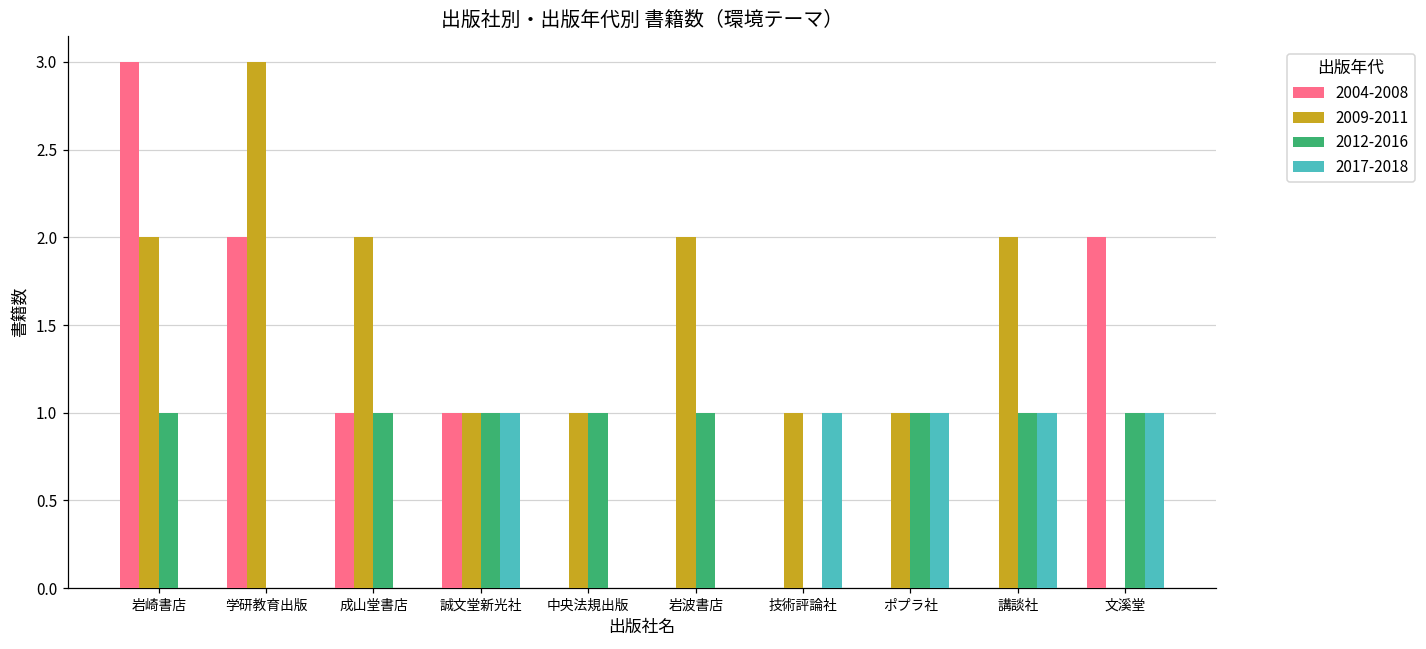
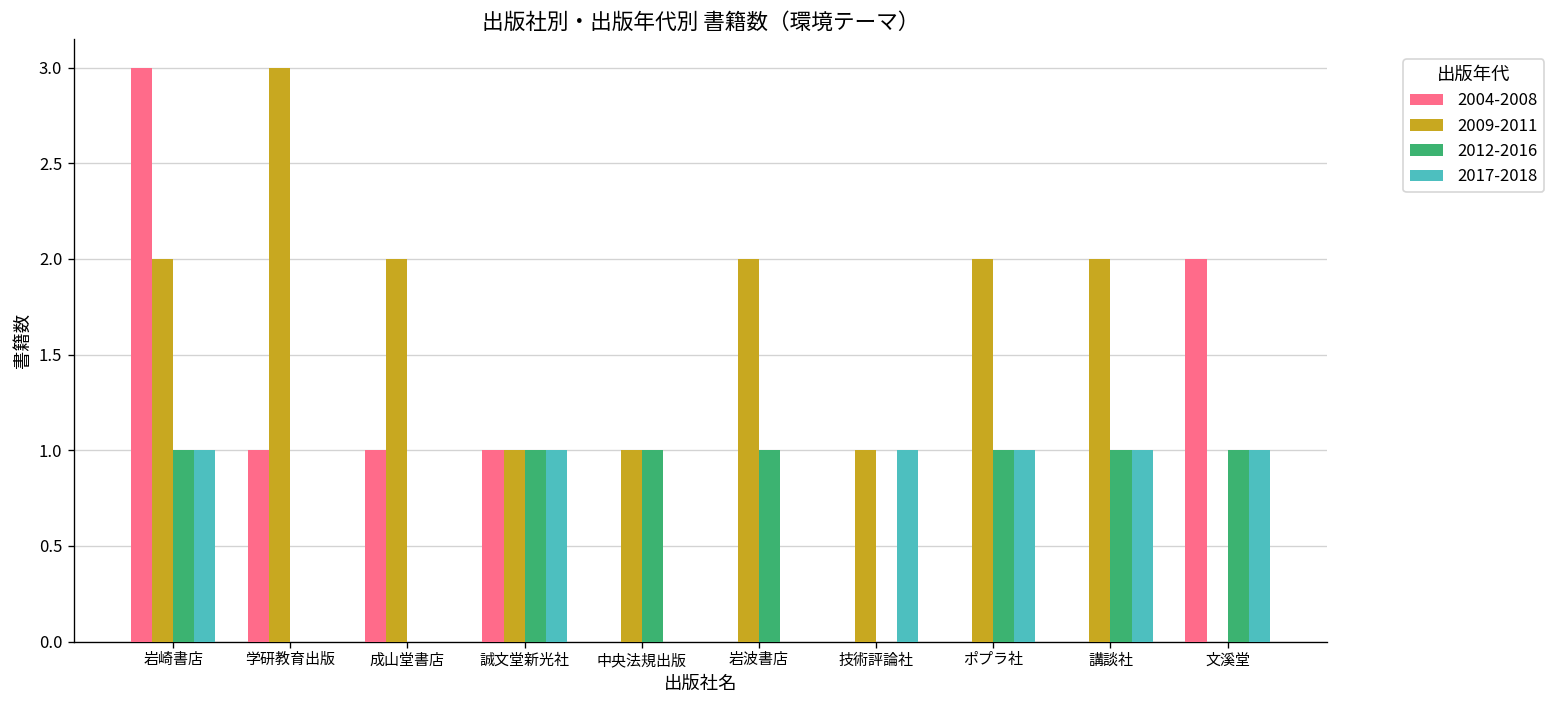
  {
    "2004-2008": {
      "岩崎書店": 3,
-     "学研教育出版": 2,
+     "学研教育出版": 1,
      "成山堂書店": 1,
      "誠文堂新光社": 1,
      "中央法規出版": 0,
      "岩波書店": 0,
      "技術評論社": 0,
      "ポプラ社": 0,
      "講談社": 0,
      "文溪堂": 2
    },
    "2009-2011": {
      "岩崎書店": 2,
      "学研教育出版": 3,
      "成山堂書店": 2,
      "誠文堂新光社": 1,
      "中央法規出版": 1,
      "岩波書店": 2,
      "技術評論社": 1,
-     "ポプラ社": 1,
+     "ポプラ社": 2,
      "講談社": 2,
      "文溪堂": 0
    },
    "2012-2016": {
      "岩崎書店": 1,
      "学研教育出版": 0,
-     "成山堂書店": 1,
+     "成山堂書店": 0,
      "誠文堂新光社": 1,
      "中央法規出版": 1,
      "岩波書店": 1,
      "技術評論社": 0,
      "ポプラ社": 1,
      "講談社": 1,
      "文溪堂": 1
    },
    "2017-2018": {
-     "岩崎書店": 0,
+     "岩崎書店": 1,
      "学研教育出版": 0,
      "成山堂書店": 0,
      "誠文堂新光社": 1,
      "中央法規出版": 0,
      "岩波書店": 0,
      "技術評論社": 1,
      "ポプラ社": 1,
      "講談社": 1,
      "文溪堂": 1
    }
  }
